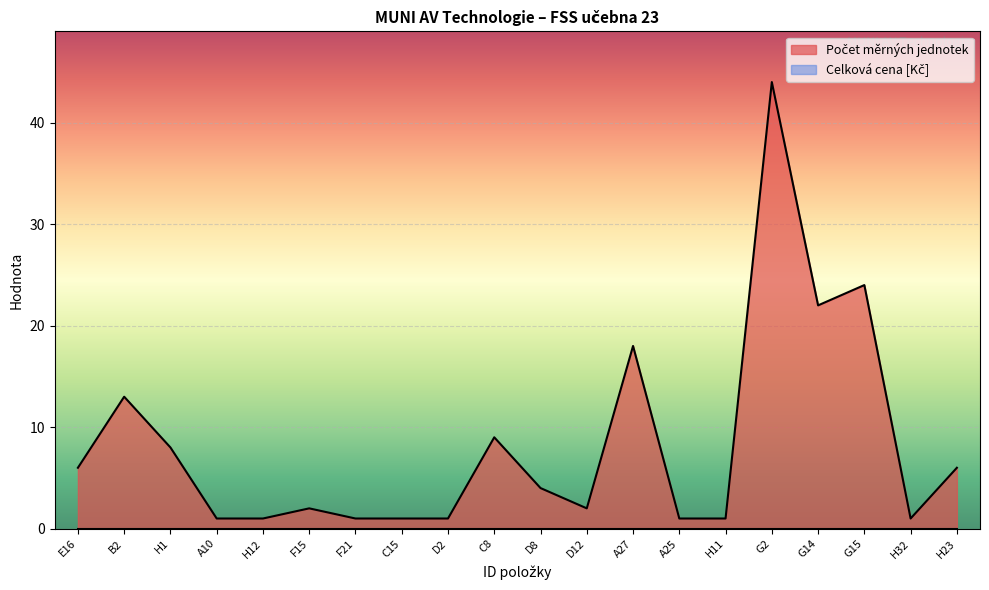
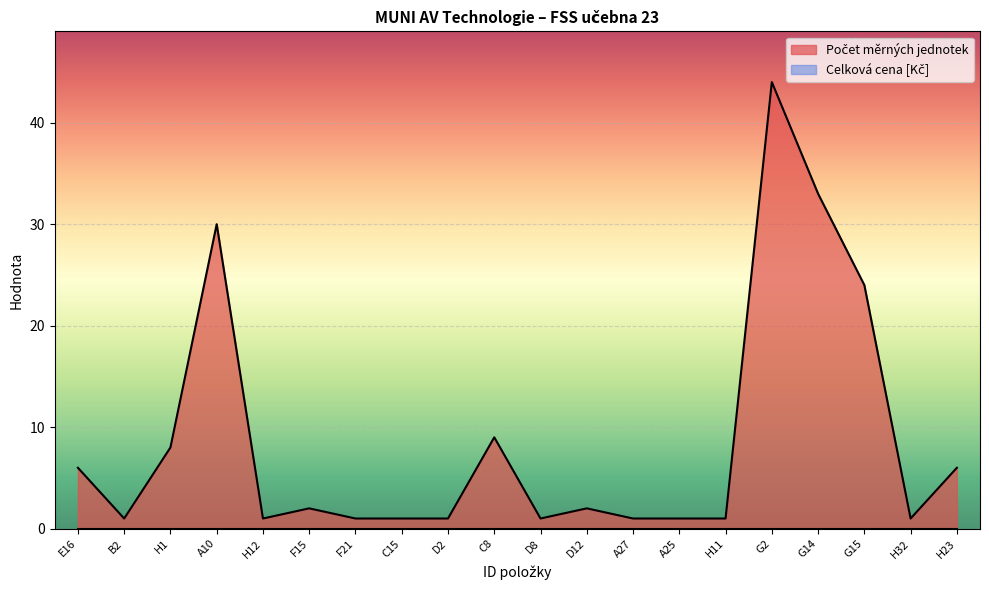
  {
    "Počet měrných jednotek": {
      "E16": 6,
-     "B2": 13,
+     "B2": 1,
      "H1": 8,
-     "A10": 1,
+     "A10": 30,
      "H12": 1,
      "F15": 2,
      "F21": 1,
      "C15": 1,
      "D2": 1,
      "C8": 9,
-     "D8": 4,
+     "D8": 1,
      "D12": 2,
-     "A27": 18,
+     "A27": 1,
      "A25": 1,
      "H11": 1,
      "G2": 44,
-     "G14": 22,
+     "G14": 33,
      "G15": 24,
      "H32": 1,
      "H23": 6
    },
    "Celková cena [Kč]": {
      "E16": 0,
      "B2": 0,
      "H1": 0,
      "A10": 0,
      "H12": 0,
      "F15": 0,
      "F21": 0,
      "C15": 0,
      "D2": 0,
      "C8": 0,
      "D8": 0,
      "D12": 0,
      "A27": 0,
      "A25": 0,
      "H11": 0,
      "G2": 0,
      "G14": 0,
      "G15": 0,
      "H32": 0,
      "H23": 0
    }
  }
